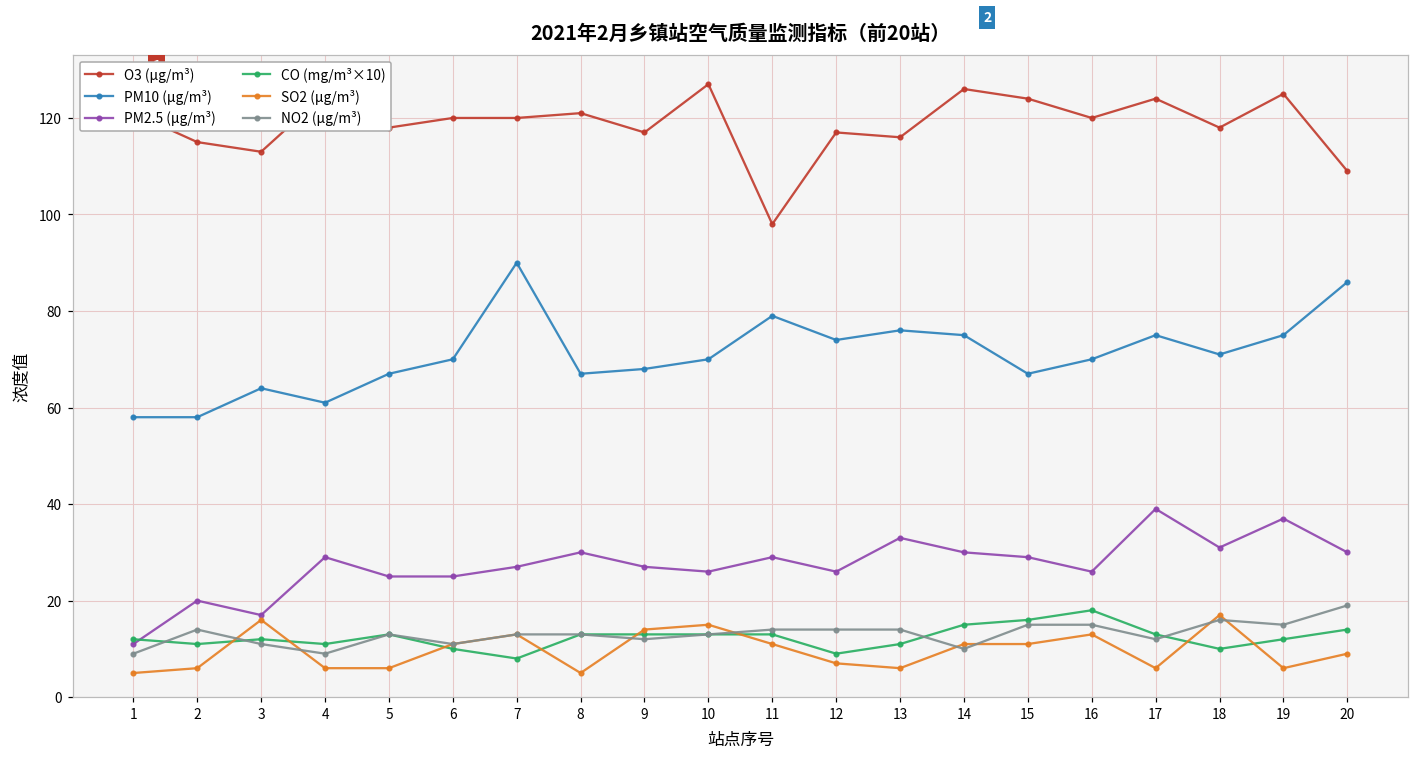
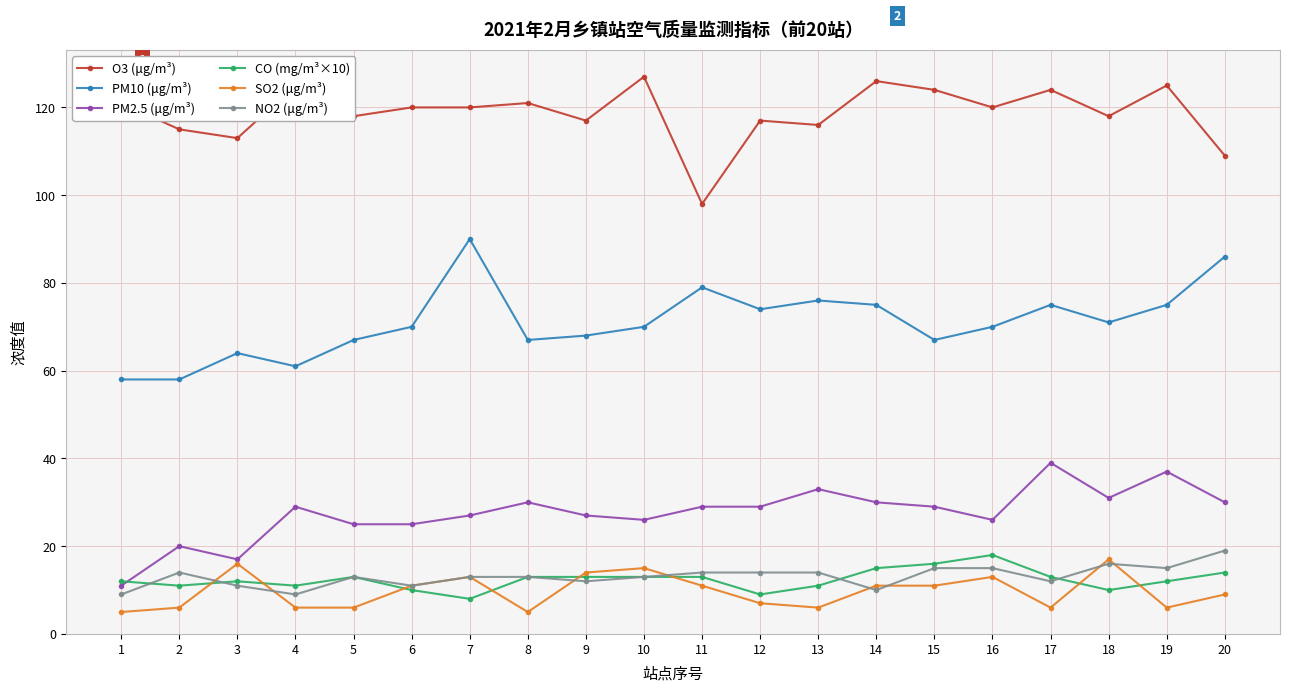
  {
    "O3 (μg/m³)": {
      "2": 115,
      "3": 113,
      "6": 120,
      "7": 120,
      "8": 121,
      "9": 117,
      "10": 127,
      "11": 98,
      "12": 117,
      "13": 116,
      "14": 126,
      "15": 124,
      "16": 120,
      "17": 124,
      "18": 118,
      "19": 125,
      "20": 109
    },
    "PM10 (μg/m³)": {
      "1": 58,
      "2": 58,
      "3": 64,
      "4": 61,
      "5": 67,
      "6": 70,
      "7": 90,
      "8": 67,
      "9": 68,
      "10": 70,
      "11": 79,
      "12": 74,
      "13": 76,
      "14": 75,
      "15": 67,
      "16": 70,
      "17": 75,
      "18": 71,
      "19": 75,
      "20": 86
    },
    "PM2.5 (μg/m³)": {
      "1": 11,
      "2": 20,
      "3": 17,
      "4": 29,
      "5": 25,
      "6": 25,
      "7": 27,
      "8": 30,
      "9": 27,
      "10": 26,
      "11": 29,
-     "12": 26,
+     "12": 29,
      "13": 33,
      "14": 30,
      "15": 29,
      "16": 26,
      "17": 39,
      "18": 31,
      "19": 37,
      "20": 30
    },
    "CO (mg/m³×10)": {
      "1": 12,
      "2": 11,
      "3": 12,
      "4": 11,
      "6": 10,
      "7": 8,
      "9": 13,
      "11": 13,
      "12": 9,
      "13": 11,
      "14": 15,
      "15": 16,
      "16": 18,
      "17": 13,
      "18": 10,
      "19": 12,
      "20": 14
    },
    "SO2 (μg/m³)": {
      "1": 5,
      "2": 6,
      "3": 16,
      "4": 6,
      "5": 6,
      "8": 5,
      "9": 14,
      "10": 15,
      "11": 11,
      "12": 7,
      "13": 6,
      "14": 11,
      "15": 11,
      "16": 13,
      "17": 6,
      "18": 17,
      "19": 6,
      "20": 9
    },
    "NO2 (μg/m³)": {
      "1": 9,
      "2": 14,
      "3": 11,
      "4": 9,
      "9": 12,
      "11": 14,
      "12": 14,
      "13": 14,
      "14": 10,
      "15": 15,
      "16": 15,
      "17": 12,
      "18": 16,
      "19": 15,
      "20": 19
    }
  }
